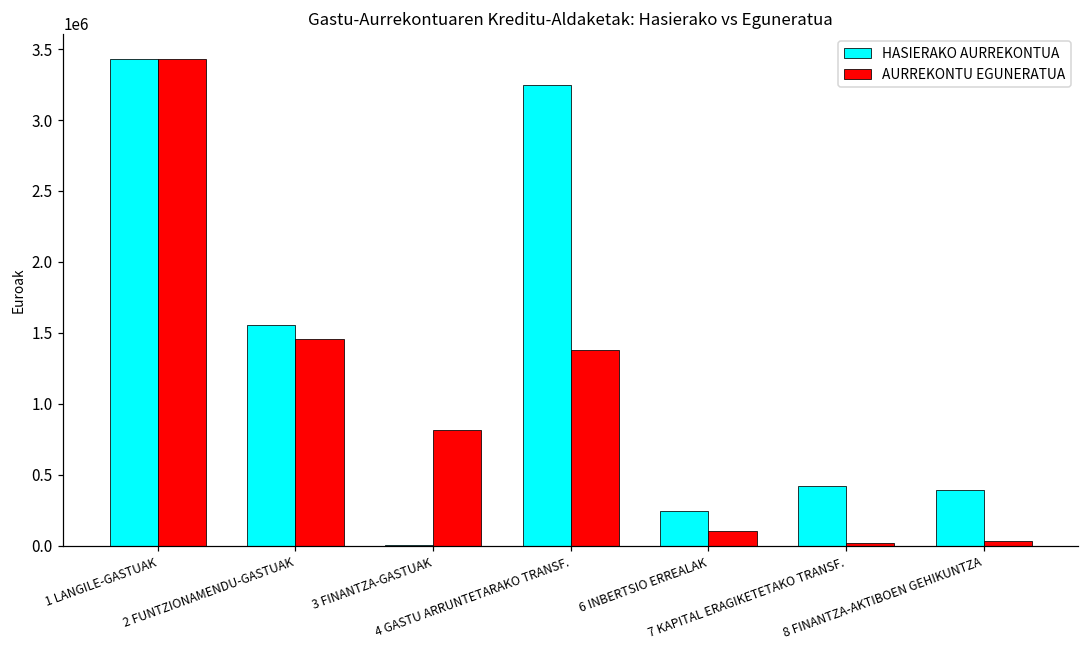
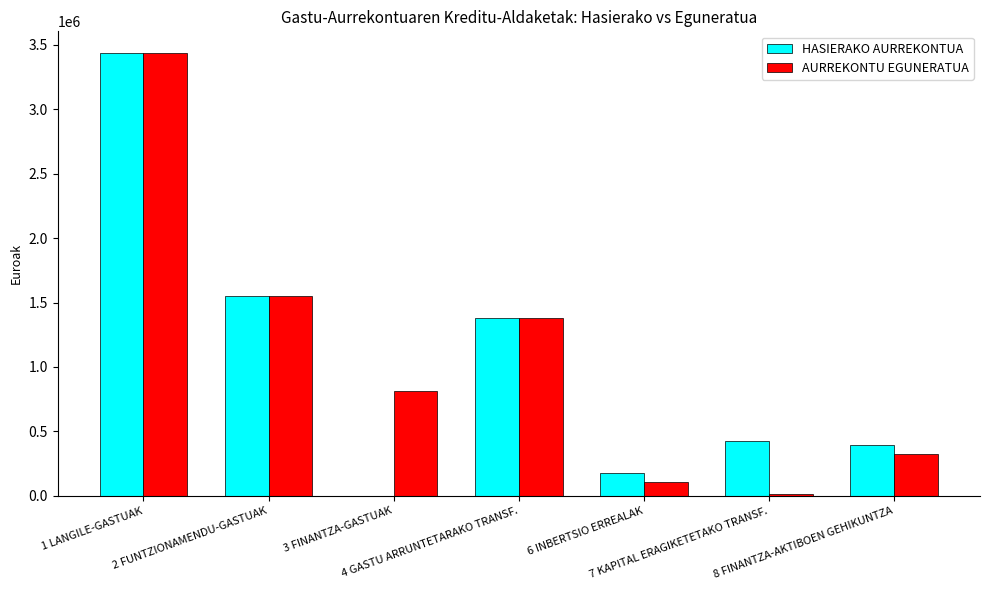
  {
    "HASIERAKO AURREKONTUA": {
      "1 LANGILE-GASTUAK": 3430000,
      "2 FUNTZIONAMENDU-GASTUAK": 1550000,
-     "4 GASTU ARRUNTETARAKO TRANSF.": 3250000,
-     "6 INBERTSIO ERREALAK": 240000,
+     "4 GASTU ARRUNTETARAKO TRANSF.": 1380000,
+     "6 INBERTSIO ERREALAK": 180000,
      "7 KAPITAL ERAGIKETETAKO TRANSF.": 420000,
      "8 FINANTZA-AKTIBOEN GEHIKUNTZA": 390000
    },
    "AURREKONTU EGUNERATUA": {
      "1 LANGILE-GASTUAK": 3430000,
-     "2 FUNTZIONAMENDU-GASTUAK": 1460000,
+     "2 FUNTZIONAMENDU-GASTUAK": 1550000,
      "3 FINANTZA-GASTUAK": 820000,
      "4 GASTU ARRUNTETARAKO TRANSF.": 1380000,
      "6 INBERTSIO ERREALAK": 110000,
-     "8 FINANTZA-AKTIBOEN GEHIKUNTZA": 30000
+     "8 FINANTZA-AKTIBOEN GEHIKUNTZA": 320000
    }
  }
